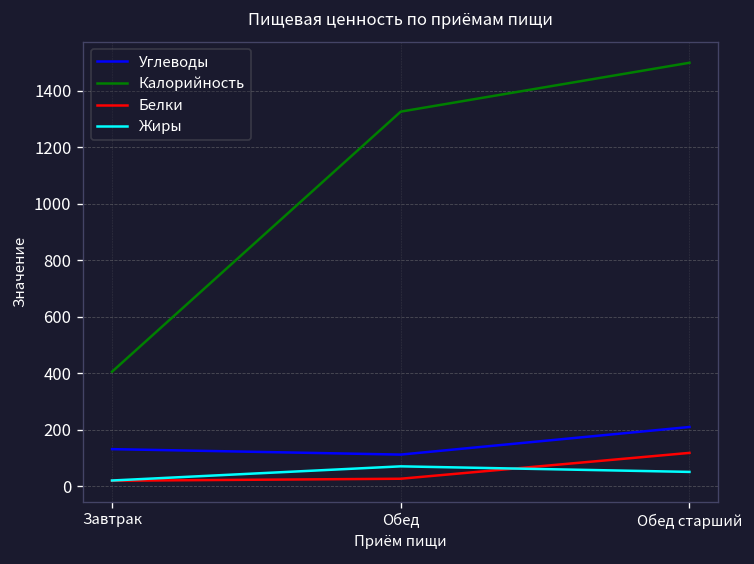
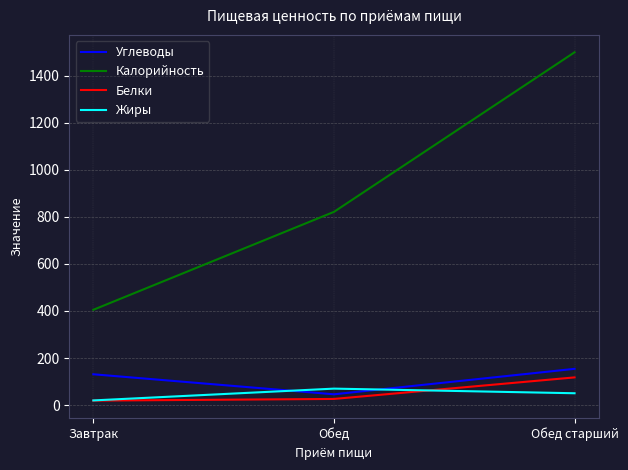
  {
    "Углеводы": {
      "Завтрак": 130,
-     "Обед": 110,
-     "Обед старший": 210
+     "Обед": 50,
+     "Обед старший": 150
    },
    "Калорийность": {
      "Завтрак": 410,
-     "Обед": 1330,
+     "Обед": 820,
      "Обед старший": 1500
    },
    "Белки": {
      "Обед": 30,
      "Обед старший": 120
    },
    "Жиры": {
      "Обед": 70,
      "Обед старший": 50
    }
  }
